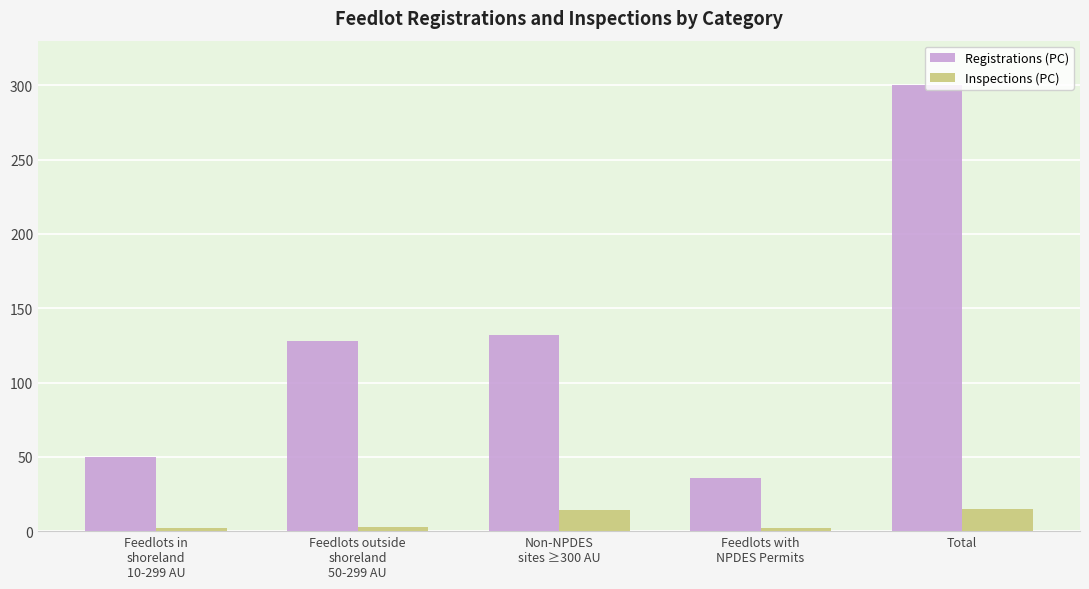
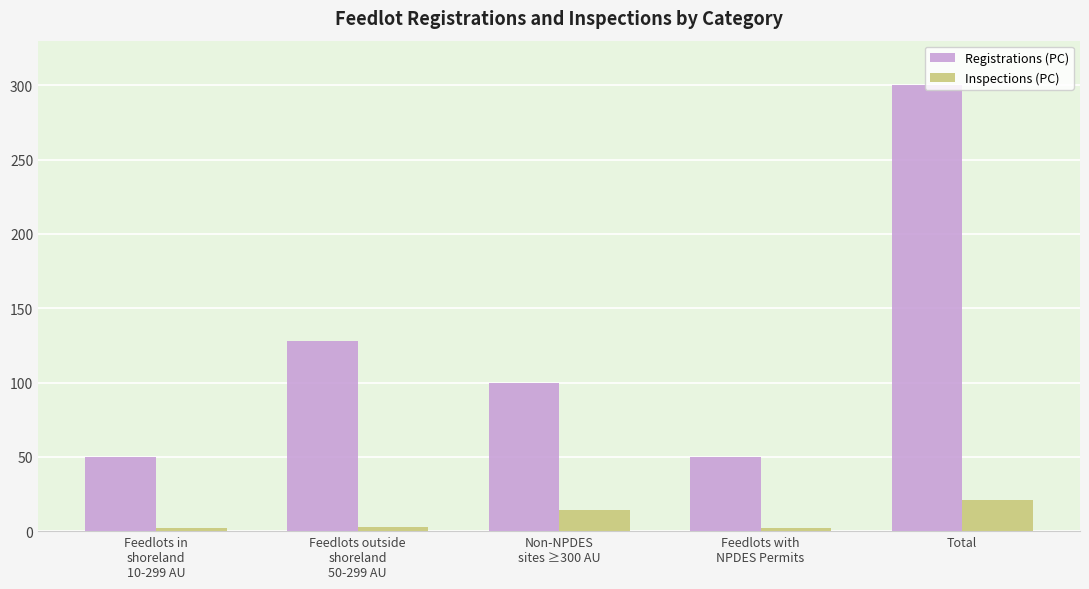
  {
    "Registrations (PC)": {
      "Feedlots in shoreland 10-299 AU": 50,
      "Feedlots outside shoreland 50-299 AU": 128,
-     "Non-NPDES sites ≥300 AU": 132,
-     "Feedlots with NPDES Permits": 36
+     "Non-NPDES sites ≥300 AU": 100,
+     "Feedlots with NPDES Permits": 50
    },
    "Inspections (PC)": {
      "Feedlots in shoreland 10-299 AU": 2,
      "Feedlots outside shoreland 50-299 AU": 3,
      "Non-NPDES sites ≥300 AU": 14,
      "Feedlots with NPDES Permits": 2,
-     "Total": 15
+     "Total": 21
    }
  }
